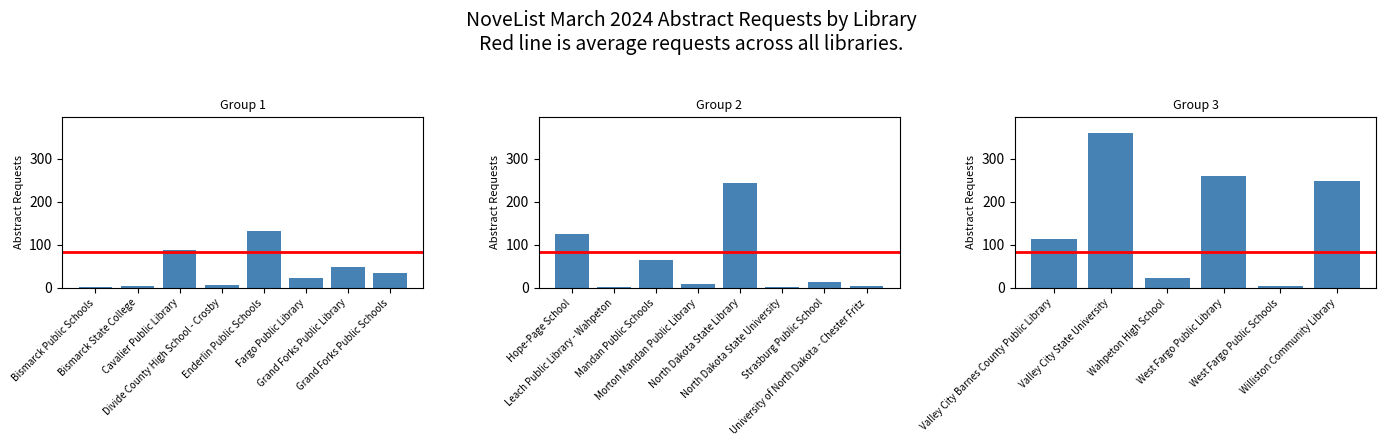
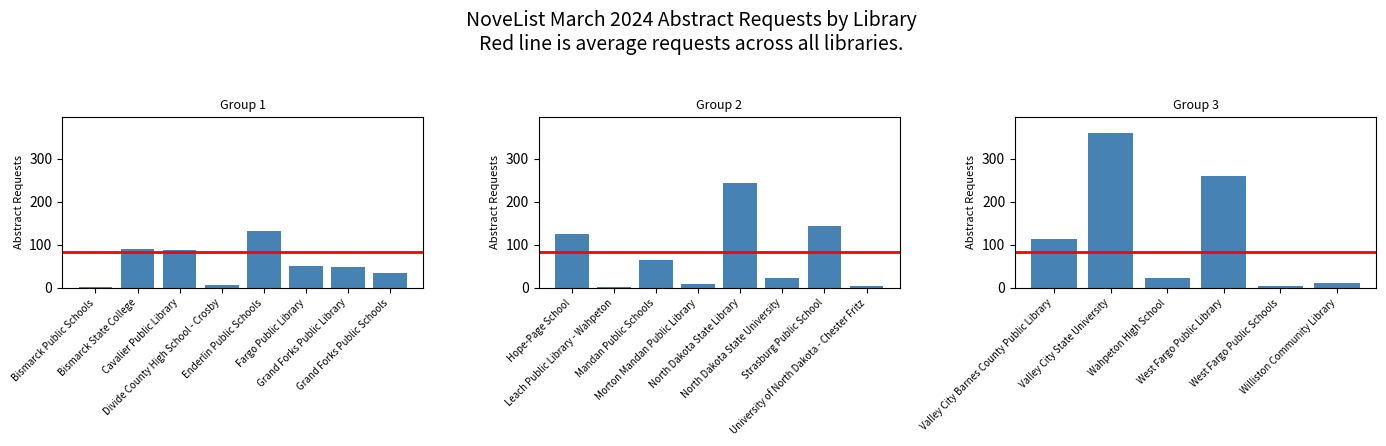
  {
    "Group 1": {
-     "Bismarck State College": 0,
+     "Bismarck State College": 90,
      "Cavalier Public Library": 90,
      "Divide County High School - Crosby": 10,
      "Enderlin Public Schools": 130,
-     "Fargo Public Library": 20,
+     "Fargo Public Library": 50,
      "Grand Forks Public Library": 50,
      "Grand Forks Public Schools": 40
    },
    "Group 2": {
      "Hope-Page School": 130,
      "Mandan Public Schools": 70,
      "Morton Mandan Public Library": 10,
      "North Dakota State Library": 240,
-     "North Dakota State University": 0,
-     "Strasburg Public School": 10
+     "North Dakota State University": 20,
+     "Strasburg Public School": 140
    },
    "Group 3": {
      "Valley City Barnes County Public Library": 110,
      "Valley City State University": 360,
      "Wahpeton High School": 20,
      "West Fargo Public Library": 260,
-     "Williston Community Library": 250
+     "Williston Community Library": 10
    }
  }
